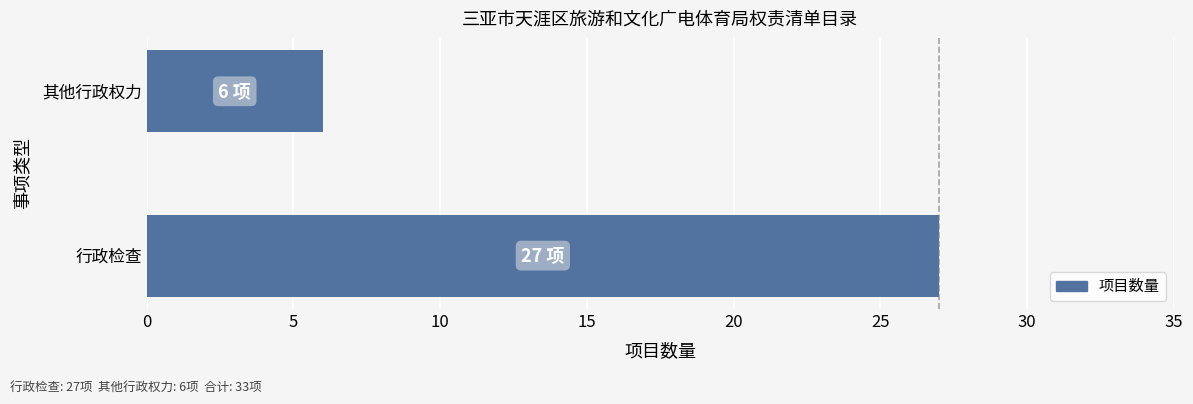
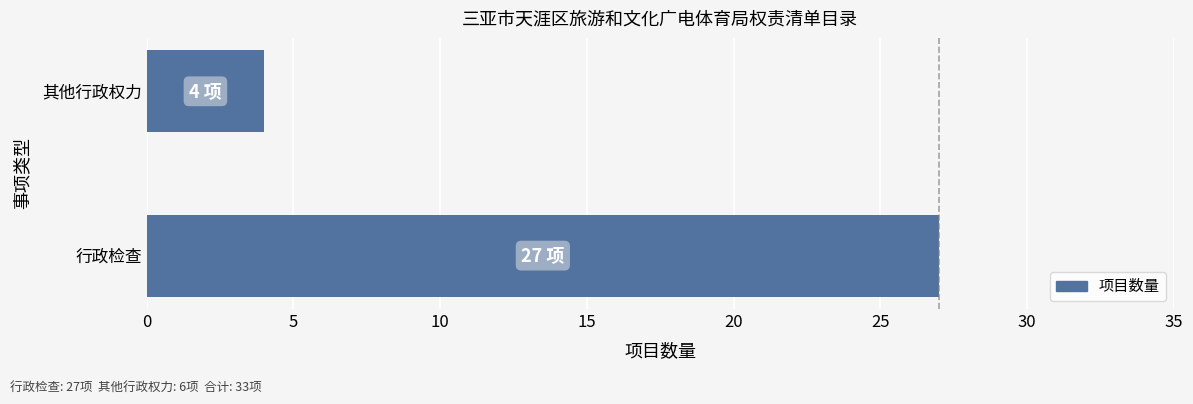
  {
-   "其他行政权力": 6
+   "其他行政权力": 4
  }
